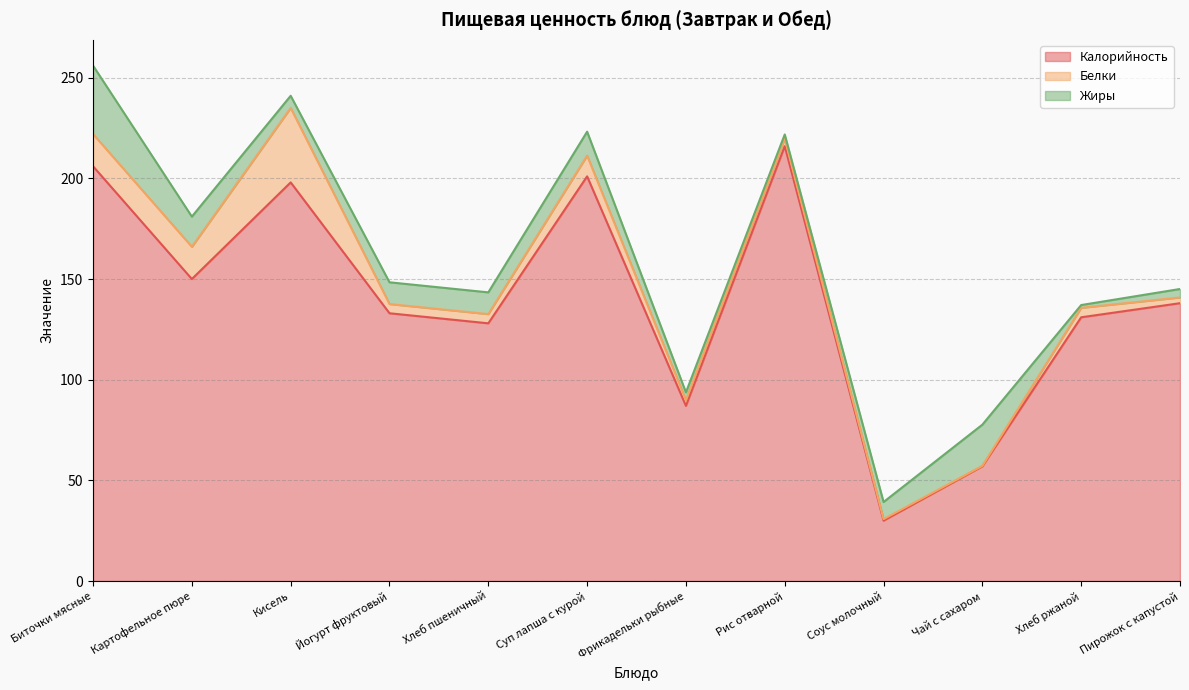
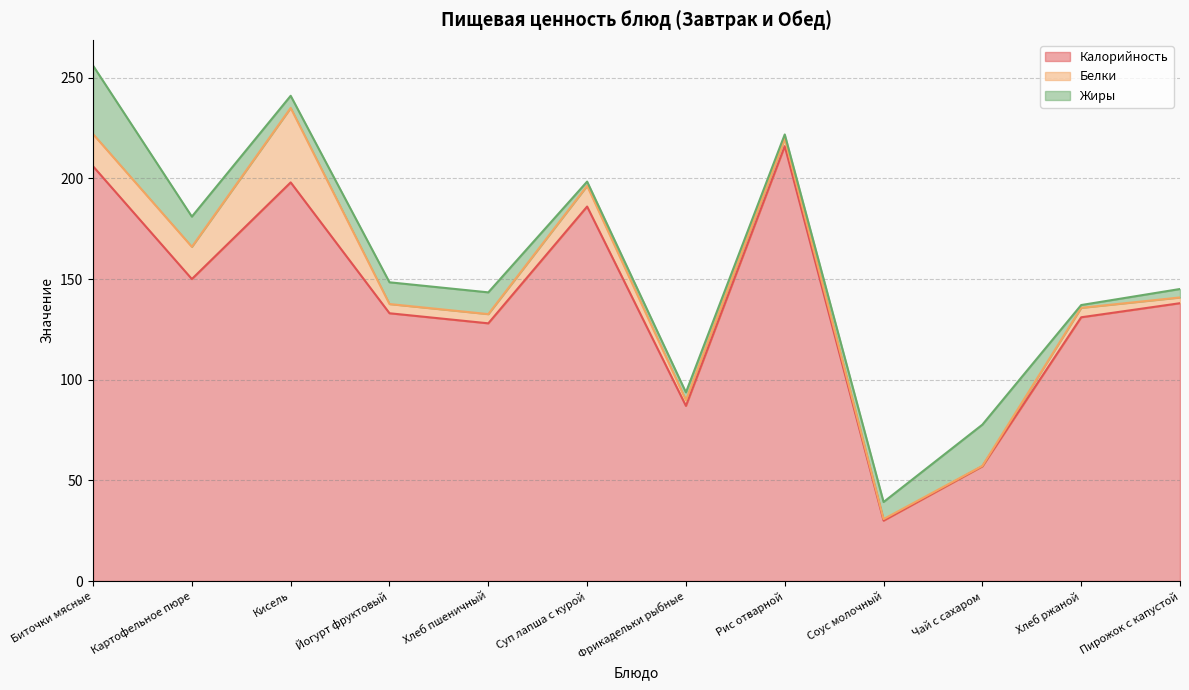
  {
    "Калорийность": {
      "Биточки мясные": 206,
      "Картофельное пюре": 150,
      "Кисель": 198,
      "Йогурт фруктовый": 133,
      "Хлеб пшеничный": 128,
-     "Суп лапша с курой": 201,
+     "Суп лапша с курой": 186,
      "Фрикадельки рыбные": 87,
      "Рис отварной": 216,
      "Хлеб ржаной": 131,
      "Пирожок с капустой": 138
    },
    "Белки": {
      "Биточки мясные": 16,
      "Картофельное пюре": 16,
      "Кисель": 37,
      "Йогурт фруктовый": 5,
      "Хлеб пшеничный": 5,
      "Суп лапша с курой": 10,
      "Фрикадельки рыбные": 3,
      "Рис отварной": 4,
      "Хлеб ржаной": 5,
      "Пирожок с капустой": 3
    },
    "Жиры": {
      "Биточки мясные": 34,
      "Картофельное пюре": 15,
      "Кисель": 6,
      "Йогурт фруктовый": 11,
      "Хлеб пшеничный": 11,
-     "Суп лапша с курой": 12,
+     "Суп лапша с курой": 2,
      "Фрикадельки рыбные": 4,
      "Рис отварной": 2,
      "Соус молочный": 9,
      "Чай с сахаром": 20,
      "Хлеб ржаной": 1,
      "Пирожок с капустой": 4
    }
  }
